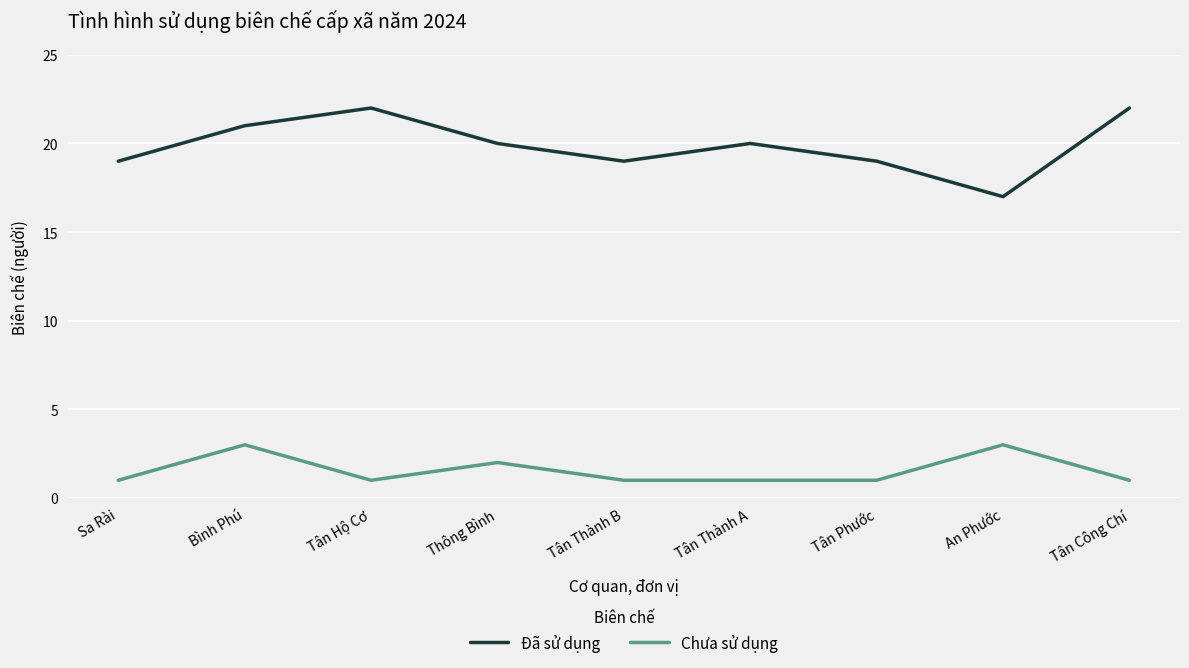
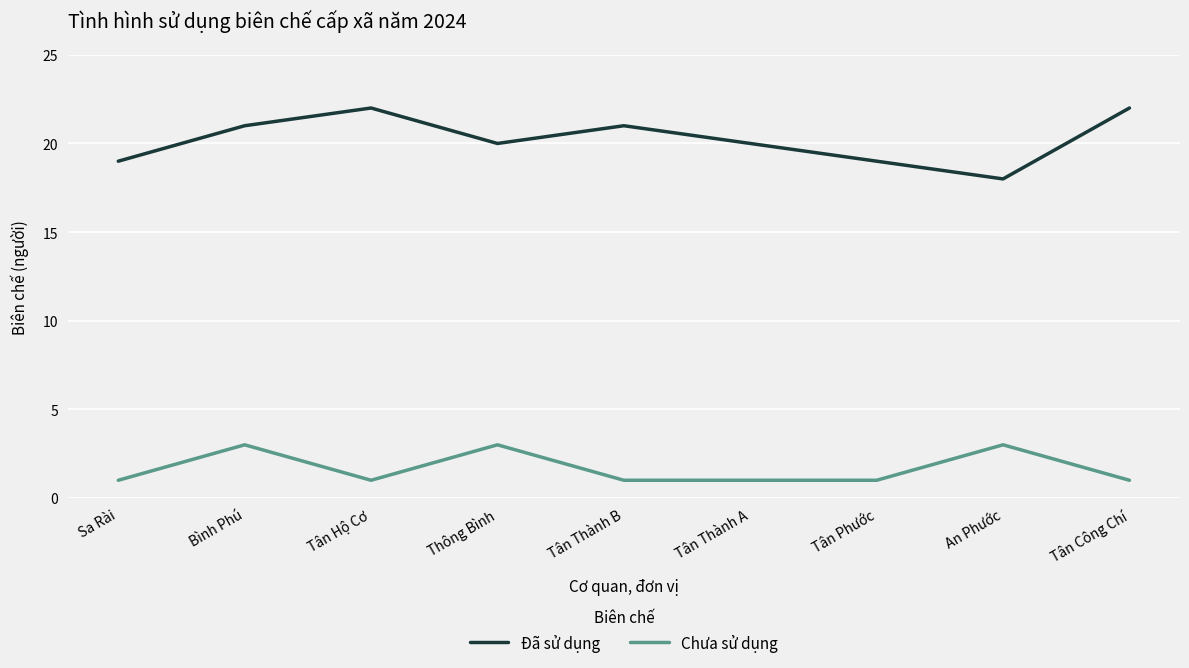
  {
    "Đã sử dụng": {
      "Sa Rài": 19,
      "Bình Phú": 21,
      "Tân Hộ Cơ": 22,
      "Thông Bình": 20,
-     "Tân Thành B": 19,
+     "Tân Thành B": 21,
      "Tân Thành A": 20,
      "Tân Phước": 19,
-     "An Phước": 17,
+     "An Phước": 18,
      "Tân Công Chí": 22
    },
    "Chưa sử dụng": {
      "Sa Rài": 1,
      "Bình Phú": 3,
      "Tân Hộ Cơ": 1,
-     "Thông Bình": 2,
+     "Thông Bình": 3,
      "Tân Thành B": 1,
      "Tân Thành A": 1,
      "Tân Phước": 1,
      "An Phước": 3,
      "Tân Công Chí": 1
    }
  }
